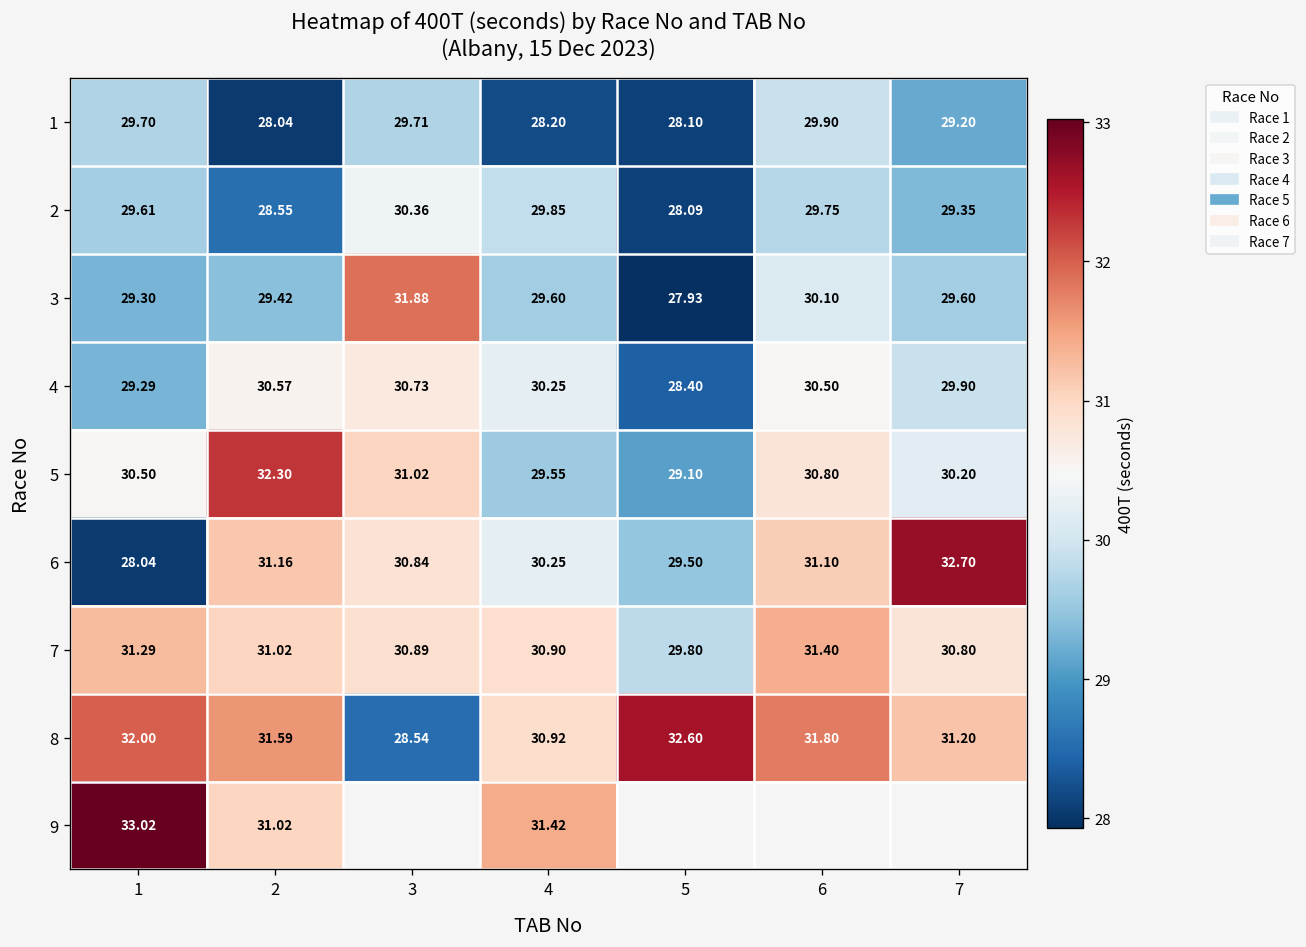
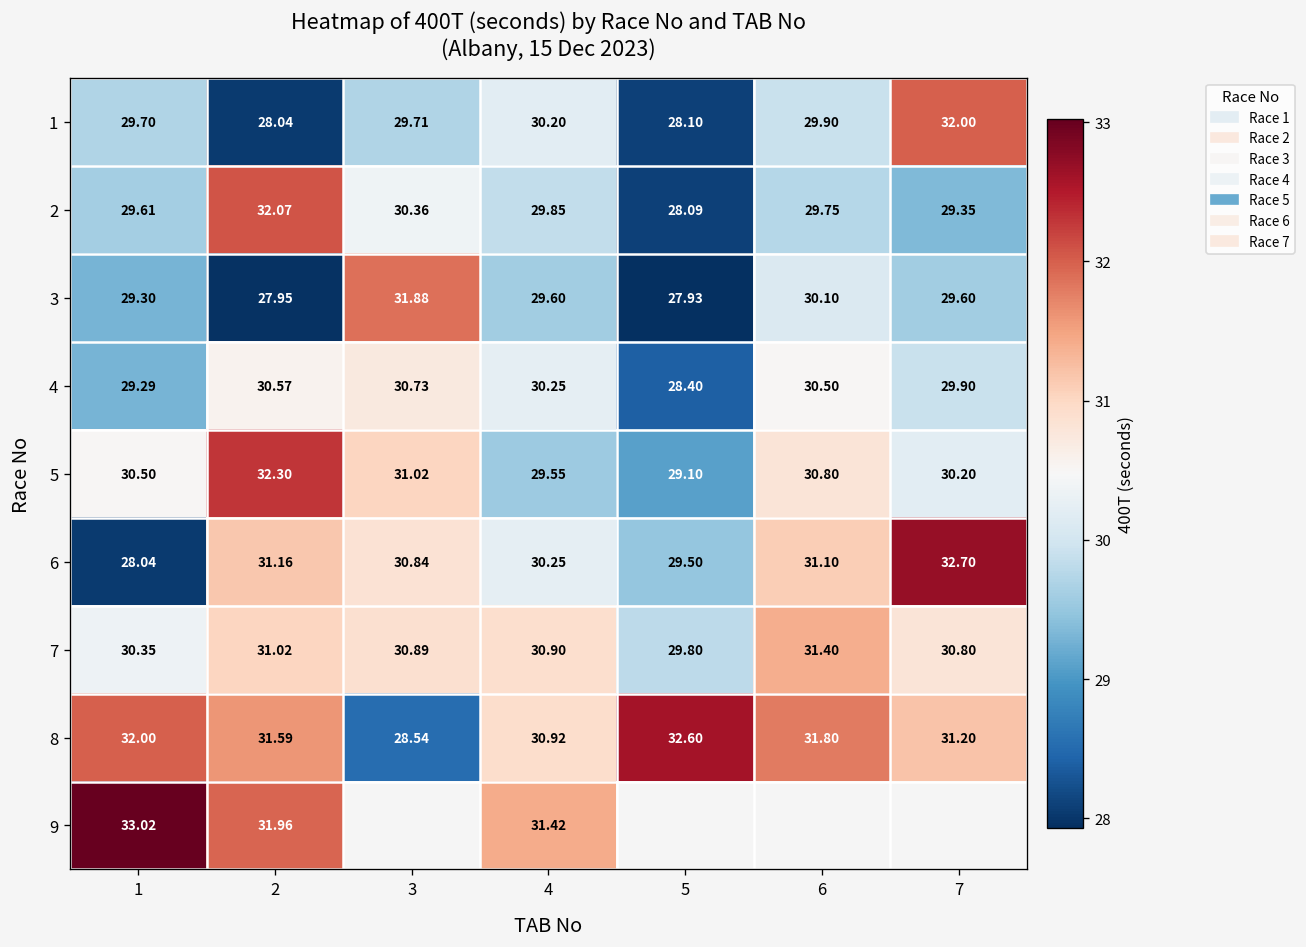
  {
    "1": {
      "1": 29.70,
      "2": 28.04,
      "3": 29.71,
-     "4": 28.20,
+     "4": 30.20,
      "5": 28.10,
      "6": 29.90,
-     "7": 29.20
+     "7": 32.00
    },
    "2": {
      "1": 29.61,
-     "2": 28.55,
+     "2": 32.07,
      "3": 30.36,
      "4": 29.85,
      "5": 28.09,
      "6": 29.75,
      "7": 29.35
    },
    "3": {
      "1": 29.30,
-     "2": 29.42,
+     "2": 27.95,
      "3": 31.88,
      "4": 29.60,
      "5": 27.93,
      "6": 30.10,
      "7": 29.60
    },
    "4": {
      "1": 29.29,
      "2": 30.57,
      "3": 30.73,
      "4": 30.25,
      "5": 28.40,
      "6": 30.50,
      "7": 29.90
    },
    "5": {
      "1": 30.50,
      "2": 32.30,
      "3": 31.02,
      "4": 29.55,
      "5": 29.10,
      "6": 30.80,
      "7": 30.20
    },
    "6": {
      "1": 28.04,
      "2": 31.16,
      "3": 30.84,
      "4": 30.25,
      "5": 29.50,
      "6": 31.10,
      "7": 32.70
    },
    "7": {
-     "1": 31.29,
+     "1": 30.35,
      "2": 31.02,
      "3": 30.89,
      "4": 30.90,
      "5": 29.80,
      "6": 31.40,
      "7": 30.80
    },
    "8": {
      "1": 32.00,
      "2": 31.59,
      "3": 28.54,
      "4": 30.92,
      "5": 32.60,
      "6": 31.80,
      "7": 31.20
    },
    "9": {
      "1": 33.02,
-     "2": 31.02,
+     "2": 31.96,
      "4": 31.42
    }
  }
